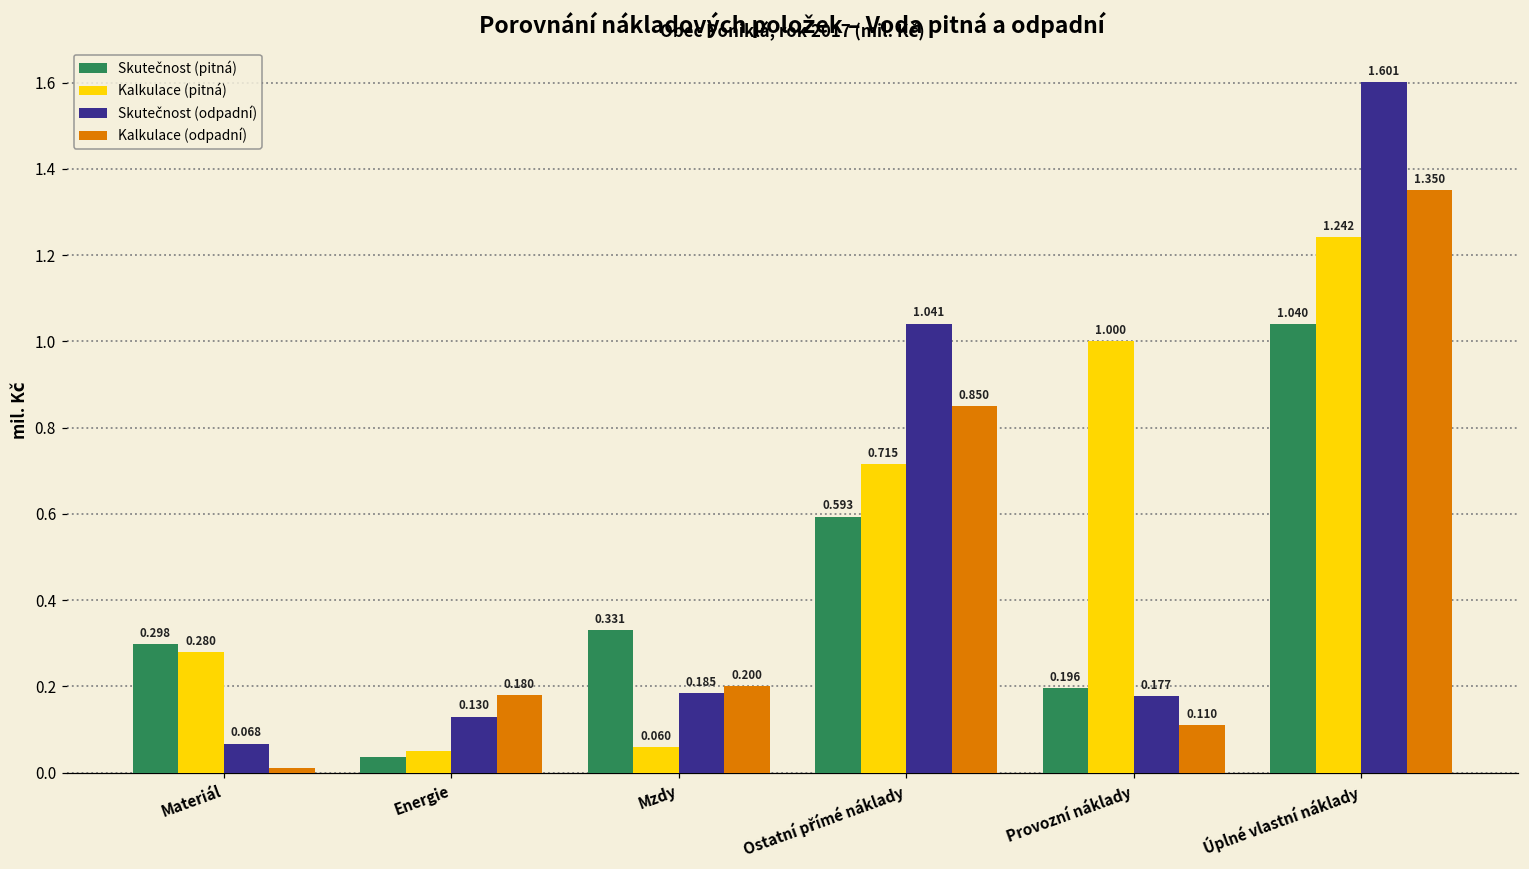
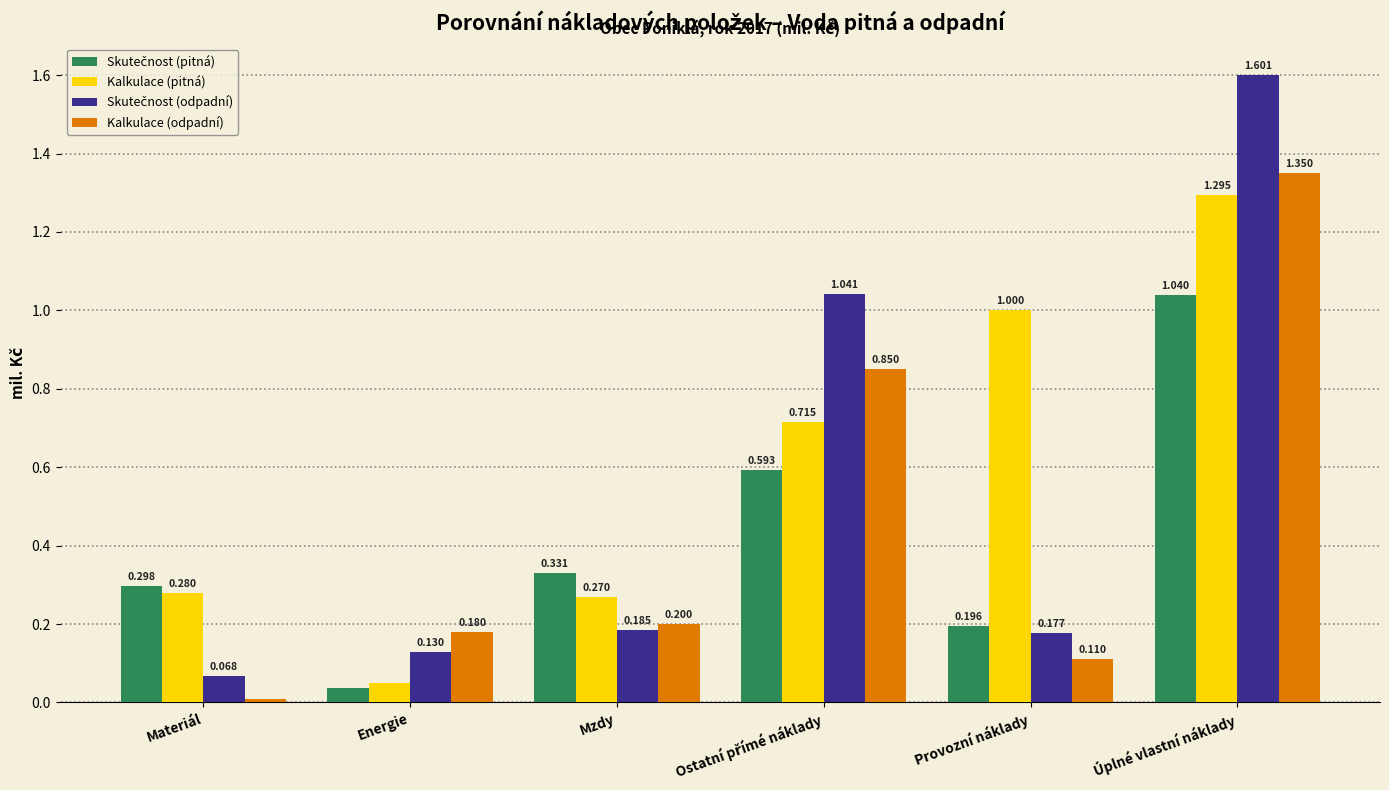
  {
    "Skutečnost (pitná)": {
      "Materiál": 0.298,
      "Mzdy": 0.331,
      "Ostatní přímé náklady": 0.593,
      "Provozní náklady": 0.196,
      "Úplné vlastní náklady": 1.040
    },
    "Kalkulace (pitná)": {
      "Materiál": 0.280,
-     "Mzdy": 0.060,
+     "Mzdy": 0.270,
      "Ostatní přímé náklady": 0.715,
      "Provozní náklady": 1.000,
-     "Úplné vlastní náklady": 1.242
+     "Úplné vlastní náklady": 1.295
    },
    "Skutečnost (odpadní)": {
      "Materiál": 0.068,
      "Energie": 0.130,
      "Mzdy": 0.185,
      "Ostatní přímé náklady": 1.041,
      "Provozní náklady": 0.177,
      "Úplné vlastní náklady": 1.601
    },
    "Kalkulace (odpadní)": {
      "Energie": 0.180,
      "Mzdy": 0.200,
      "Ostatní přímé náklady": 0.850,
      "Provozní náklady": 0.110,
      "Úplné vlastní náklady": 1.350
    }
  }
